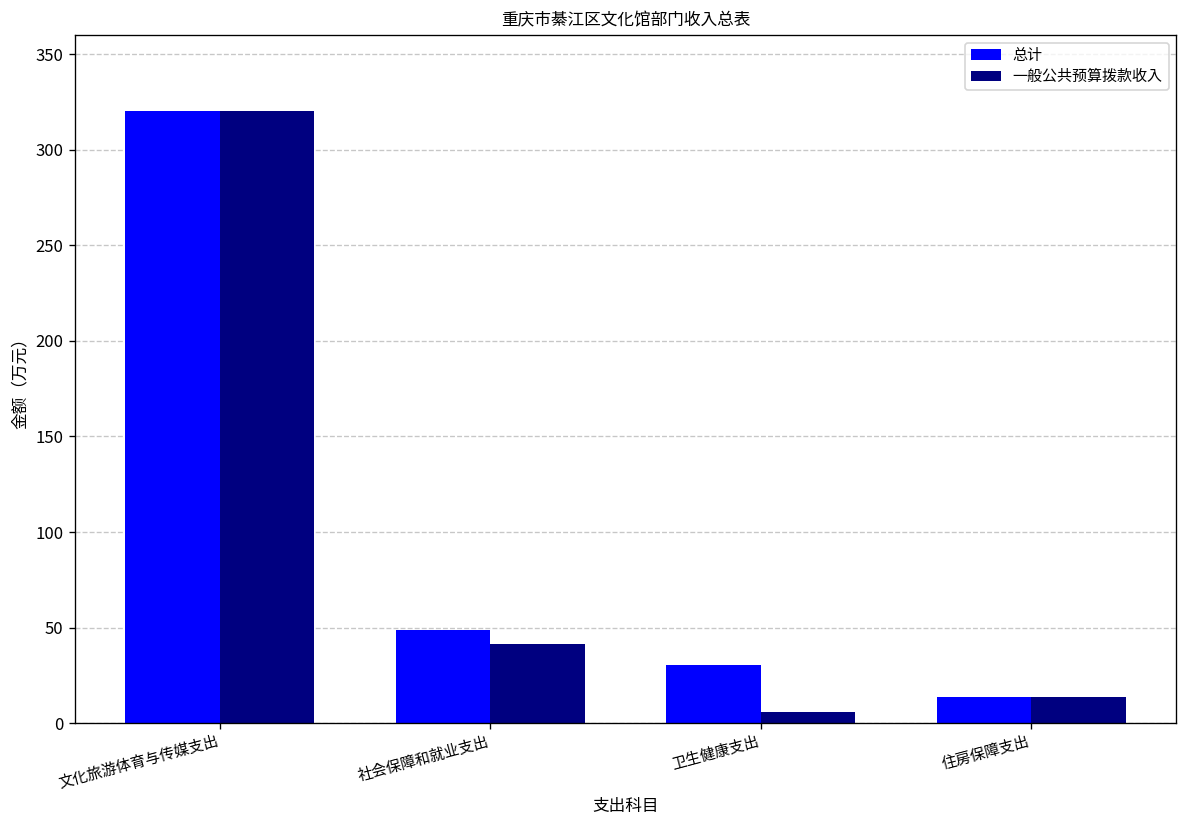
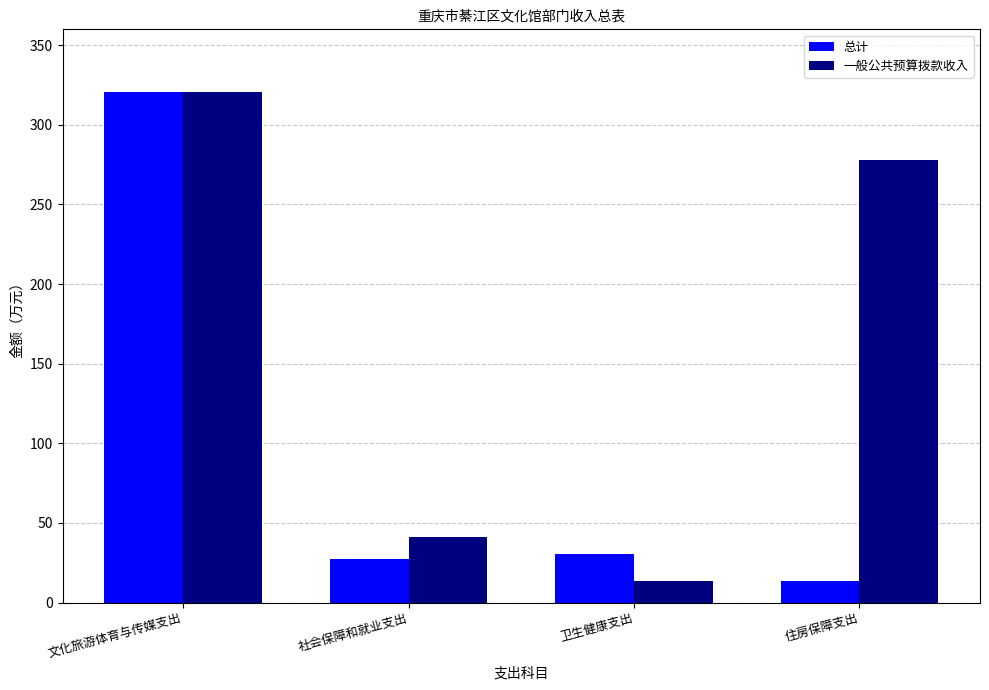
  {
    "总计": {
      "文化旅游体育与传媒支出": 320,
-     "社会保障和就业支出": 48,
+     "社会保障和就业支出": 27,
      "卫生健康支出": 30,
      "住房保障支出": 14
    },
    "一般公共预算拨款收入": {
      "文化旅游体育与传媒支出": 320,
      "社会保障和就业支出": 41,
-     "卫生健康支出": 6,
-     "住房保障支出": 14
+     "卫生健康支出": 14,
+     "住房保障支出": 278
    }
  }
